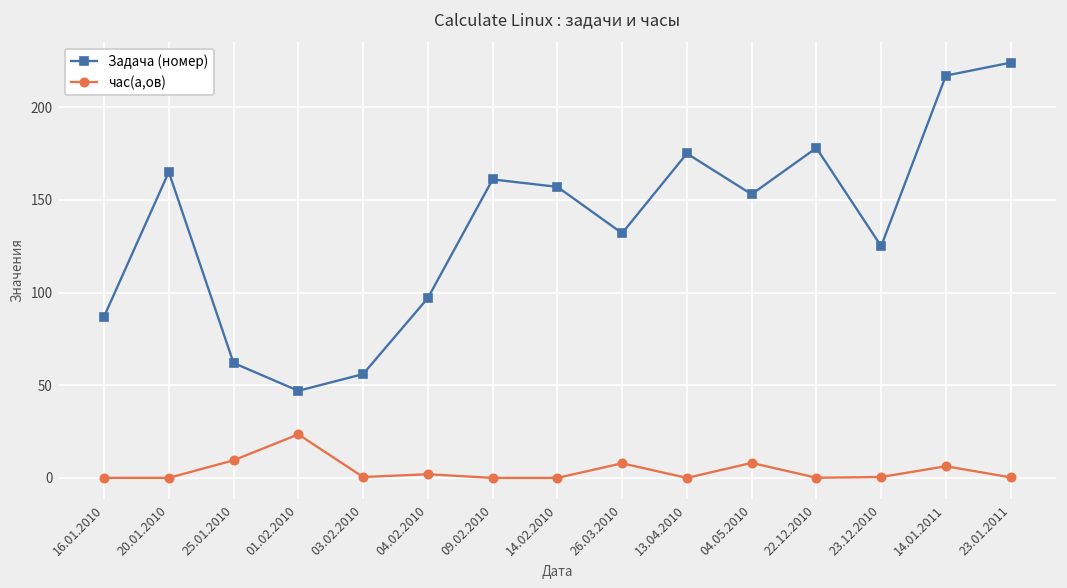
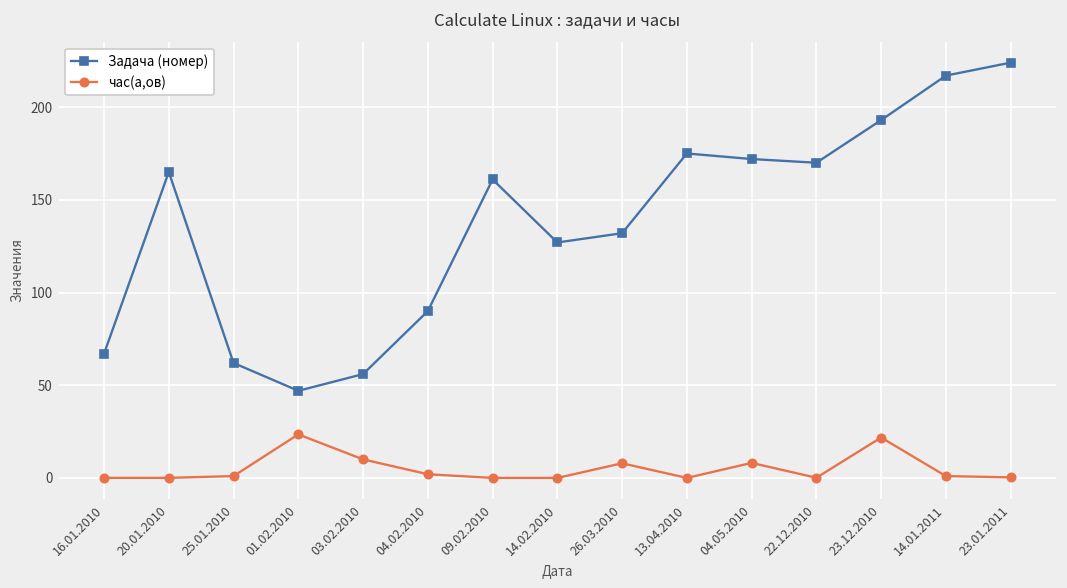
  {
    "Задача (номер)": {
-     "16.01.2010": 87,
+     "16.01.2010": 67,
      "20.01.2010": 165,
      "25.01.2010": 62,
      "01.02.2010": 47,
      "03.02.2010": 56,
-     "04.02.2010": 97,
+     "04.02.2010": 90,
      "09.02.2010": 161,
-     "14.02.2010": 157,
+     "14.02.2010": 127,
      "26.03.2010": 132,
      "13.04.2010": 175,
-     "04.05.2010": 153,
-     "22.12.2010": 178,
-     "23.12.2010": 125,
+     "04.05.2010": 172,
+     "22.12.2010": 170,
+     "23.12.2010": 193,
      "14.01.2011": 217,
      "23.01.2011": 224
    },
    "час(а,ов)": {
      "16.01.2010": 0,
      "20.01.2010": 0,
-     "25.01.2010": 10,
+     "25.01.2010": 1,
      "01.02.2010": 24,
-     "03.02.2010": 1,
+     "03.02.2010": 10,
      "04.02.2010": 2,
      "09.02.2010": 0,
      "14.02.2010": 0,
      "26.03.2010": 8,
      "13.04.2010": 0,
      "04.05.2010": 8,
      "22.12.2010": 0,
-     "23.12.2010": 1,
-     "14.01.2011": 6,
+     "23.12.2010": 22,
+     "14.01.2011": 1,
      "23.01.2011": 0
    }
  }
